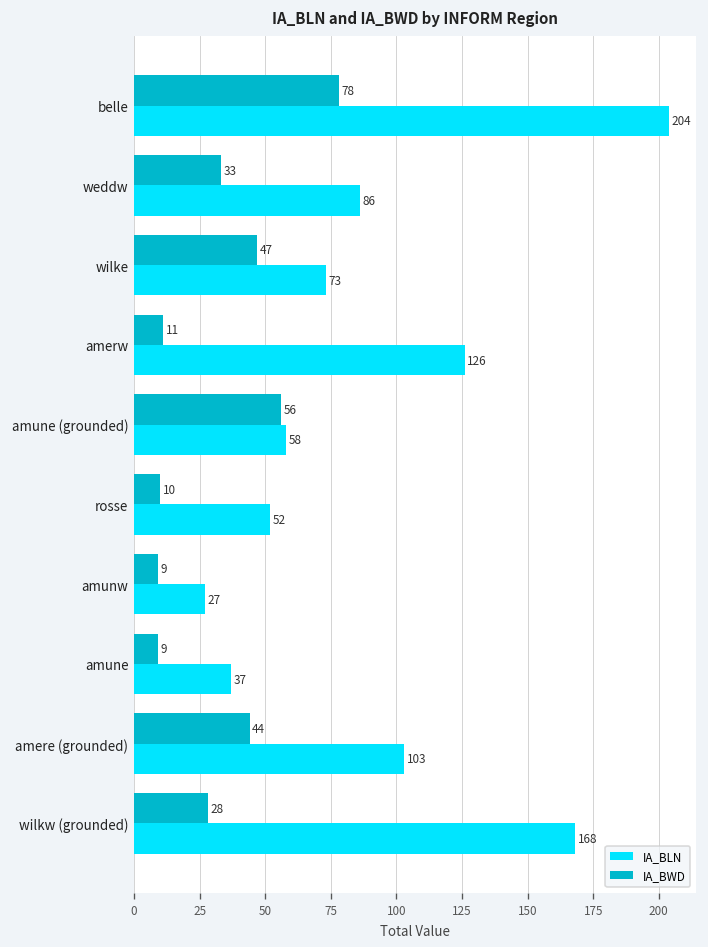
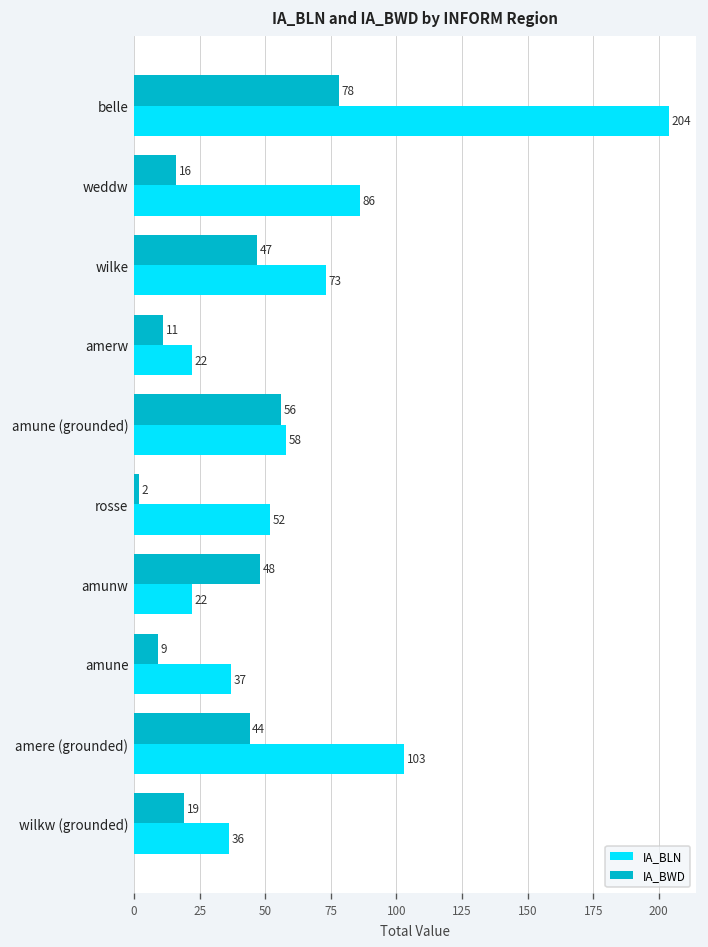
  {
    "IA_BLN": {
      "belle": 204,
      "weddw": 86,
      "wilke": 73,
-     "amerw": 126,
+     "amerw": 22,
      "amune (grounded)": 58,
      "rosse": 52,
-     "amunw": 27,
+     "amunw": 22,
      "amune": 37,
      "amere (grounded)": 103,
-     "wilkw (grounded)": 168
+     "wilkw (grounded)": 36
    },
    "IA_BWD": {
      "belle": 78,
-     "weddw": 33,
+     "weddw": 16,
      "wilke": 47,
      "amerw": 11,
      "amune (grounded)": 56,
-     "rosse": 10,
-     "amunw": 9,
+     "rosse": 2,
+     "amunw": 48,
      "amune": 9,
      "amere (grounded)": 44,
-     "wilkw (grounded)": 28
+     "wilkw (grounded)": 19
    }
  }
